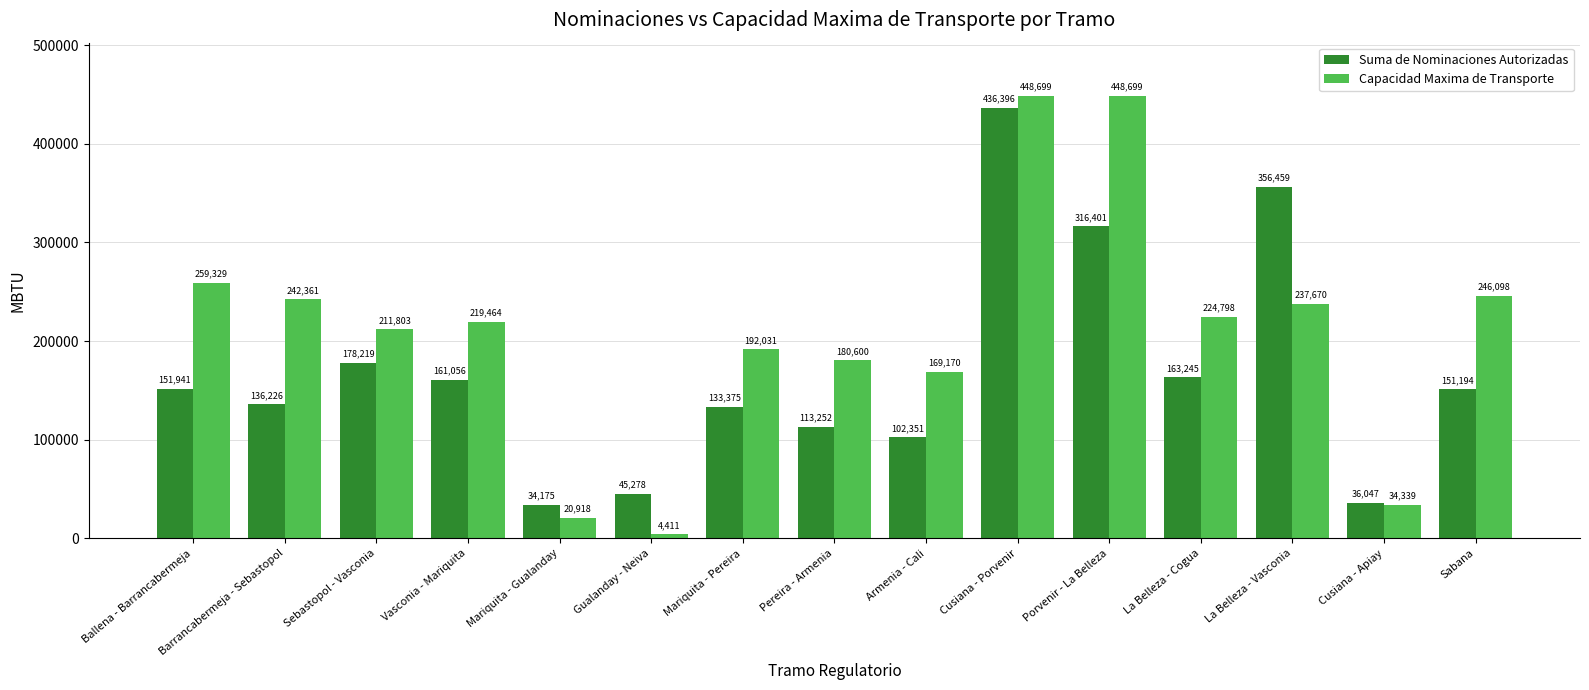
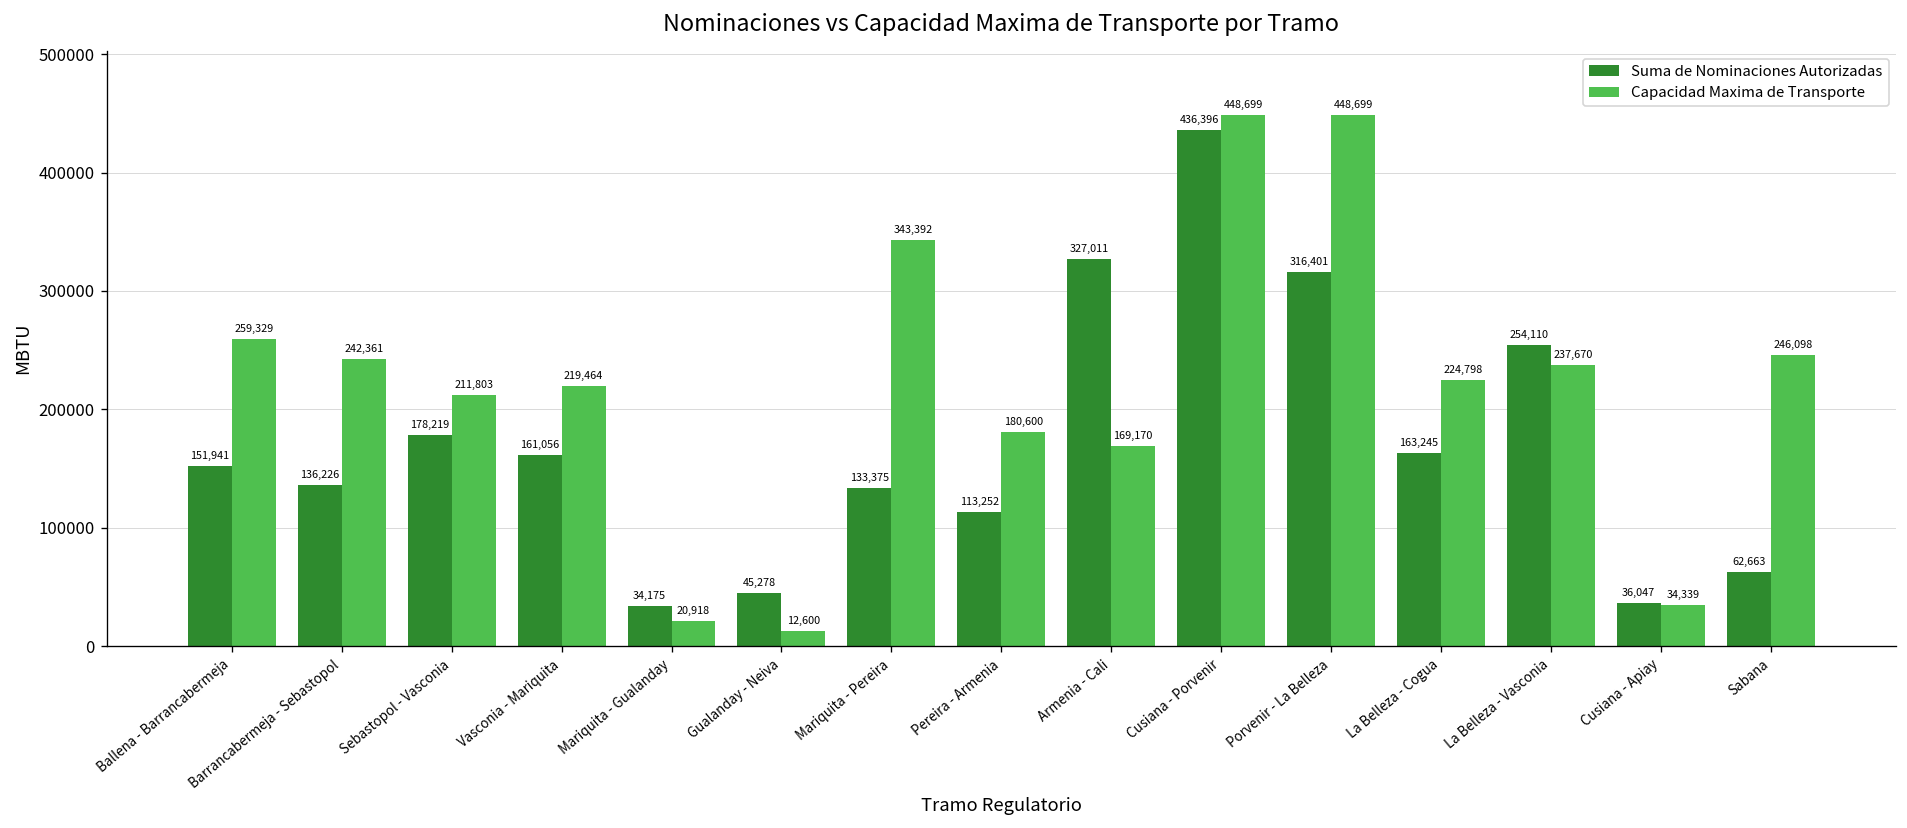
  {
    "Suma de Nominaciones Autorizadas": {
      "Ballena - Barrancabermeja": "151,941",
      "Barrancabermeja - Sebastopol": "136,226",
      "Sebastopol - Vasconia": "178,219",
      "Vasconia - Mariquita": "161,056",
      "Mariquita - Gualanday": "34,175",
      "Gualanday - Neiva": "45,278",
      "Mariquita - Pereira": "133,375",
      "Pereira - Armenia": "113,252",
-     "Armenia - Cali": "102,351",
+     "Armenia - Cali": "327,011",
      "Cusiana - Porvenir": "436,396",
      "Porvenir - La Belleza": "316,401",
      "La Belleza - Cogua": "163,245",
-     "La Belleza - Vasconia": "356,459",
+     "La Belleza - Vasconia": "254,110",
      "Cusiana - Apiay": "36,047",
-     "Sabana": "151,194"
+     "Sabana": "62,663"
    },
    "Capacidad Maxima de Transporte": {
      "Ballena - Barrancabermeja": "259,329",
      "Barrancabermeja - Sebastopol": "242,361",
      "Sebastopol - Vasconia": "211,803",
      "Vasconia - Mariquita": "219,464",
      "Mariquita - Gualanday": "20,918",
-     "Gualanday - Neiva": "4,411",
-     "Mariquita - Pereira": "192,031",
+     "Gualanday - Neiva": "12,600",
+     "Mariquita - Pereira": "343,392",
      "Pereira - Armenia": "180,600",
      "Armenia - Cali": "169,170",
      "Cusiana - Porvenir": "448,699",
      "Porvenir - La Belleza": "448,699",
      "La Belleza - Cogua": "224,798",
      "La Belleza - Vasconia": "237,670",
      "Cusiana - Apiay": "34,339",
      "Sabana": "246,098"
    }
  }
